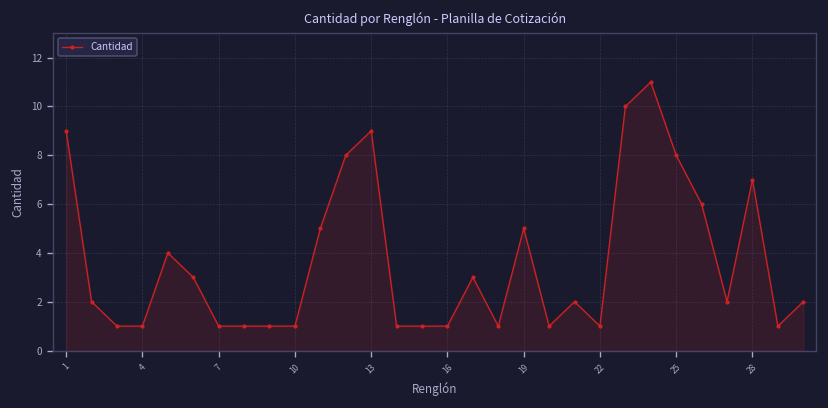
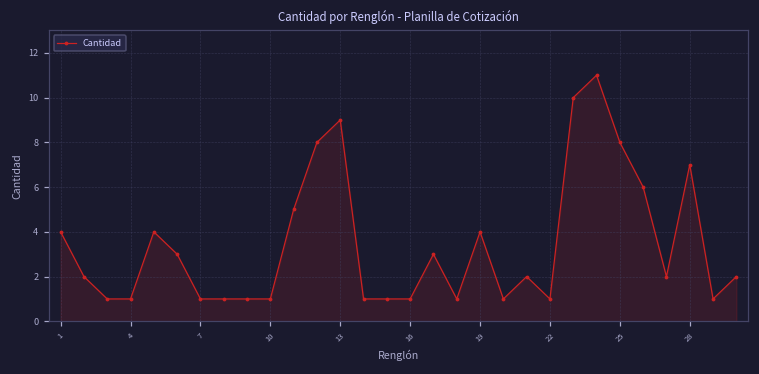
  {
-   "1": 9,
+   "1": 4,
    "4": 1,
    "7": 1,
    "10": 1,
    "13": 9,
    "16": 1,
-   "19": 5,
+   "19": 4,
    "22": 1,
    "25": 8,
    "28": 7
  }
